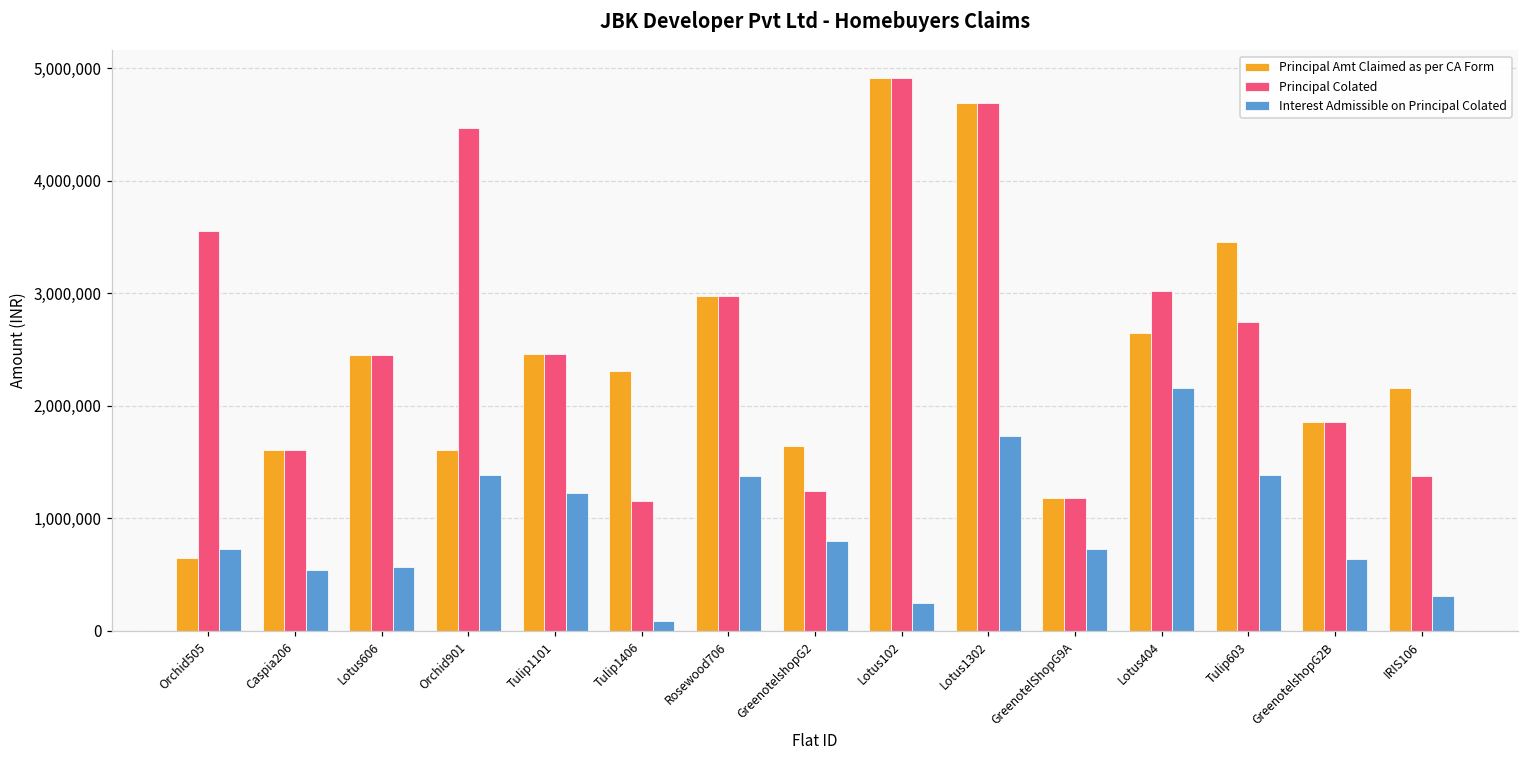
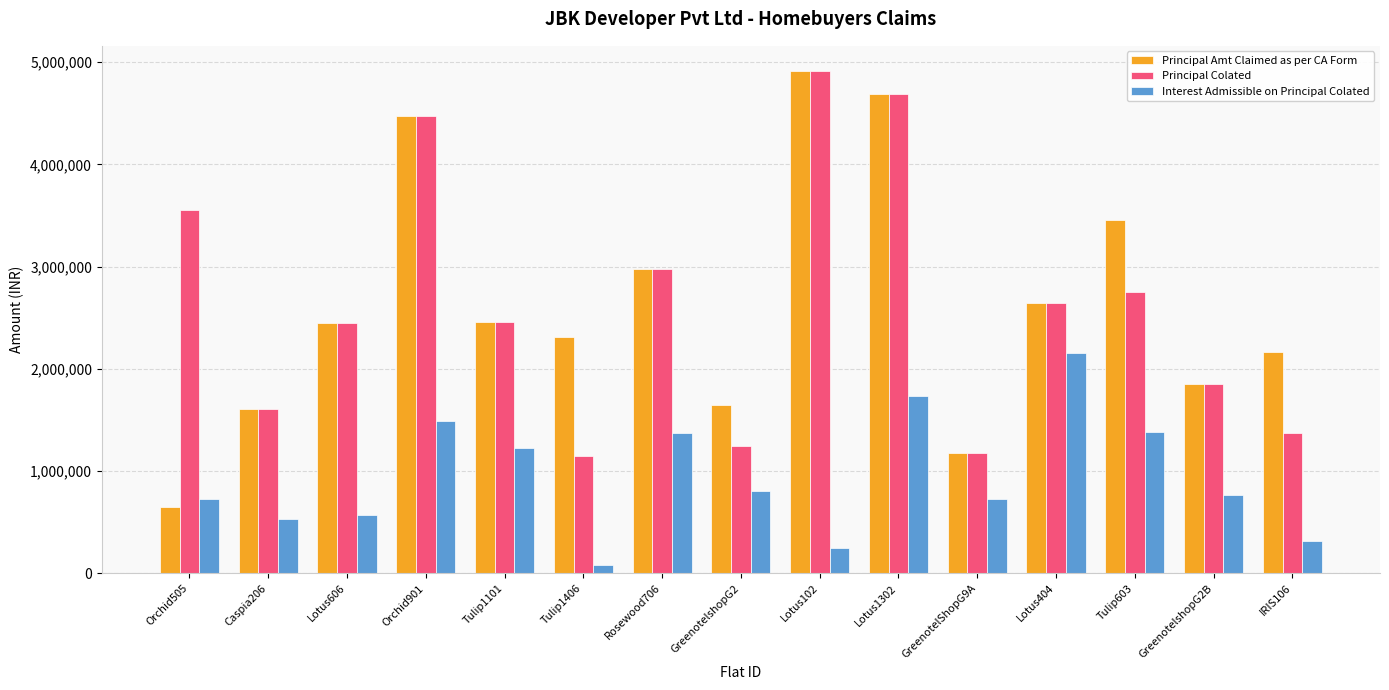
  {
    "Principal Amt Claimed as per CA Form": {
      "Orchid505": "650,000",
      "Caspia206": "1,610,000",
      "Lotus606": "2,450,000",
-     "Orchid901": "1,610,000",
+     "Orchid901": "4,470,000",
      "Tulip1101": "2,460,000",
      "Tulip1406": "2,310,000",
      "Rosewood706": "2,980,000",
      "GreenotelshopG2": "1,650,000",
      "Lotus102": "4,910,000",
      "Lotus1302": "4,690,000",
      "GreenotelShopG9A": "1,180,000",
      "Lotus404": "2,640,000",
      "Tulip603": "3,450,000",
      "GreenotelshopG2B": "1,850,000",
      "IRIS106": "2,160,000"
    },
    "Principal Colated": {
      "Orchid505": "3,560,000",
      "Caspia206": "1,610,000",
      "Lotus606": "2,450,000",
      "Orchid901": "4,470,000",
      "Tulip1101": "2,460,000",
      "Tulip1406": "1,150,000",
      "Rosewood706": "2,980,000",
      "GreenotelshopG2": "1,250,000",
      "Lotus102": "4,910,000",
      "Lotus1302": "4,690,000",
      "GreenotelShopG9A": "1,180,000",
-     "Lotus404": "3,020,000",
+     "Lotus404": "2,640,000",
      "Tulip603": "2,750,000",
      "GreenotelshopG2B": "1,850,000",
      "IRIS106": "1,370,000"
    },
    "Interest Admissible on Principal Colated": {
      "Orchid505": "730,000",
      "Caspia206": "540,000",
      "Lotus606": "570,000",
-     "Orchid901": "1,390,000",
+     "Orchid901": "1,490,000",
      "Tulip1101": "1,220,000",
      "Tulip1406": "80,000",
      "Rosewood706": "1,380,000",
      "GreenotelshopG2": "800,000",
      "Lotus102": "250,000",
      "Lotus1302": "1,730,000",
      "GreenotelShopG9A": "730,000",
      "Lotus404": "2,160,000",
      "Tulip603": "1,380,000",
-     "GreenotelshopG2B": "630,000",
+     "GreenotelshopG2B": "770,000",
      "IRIS106": "310,000"
    }
  }
